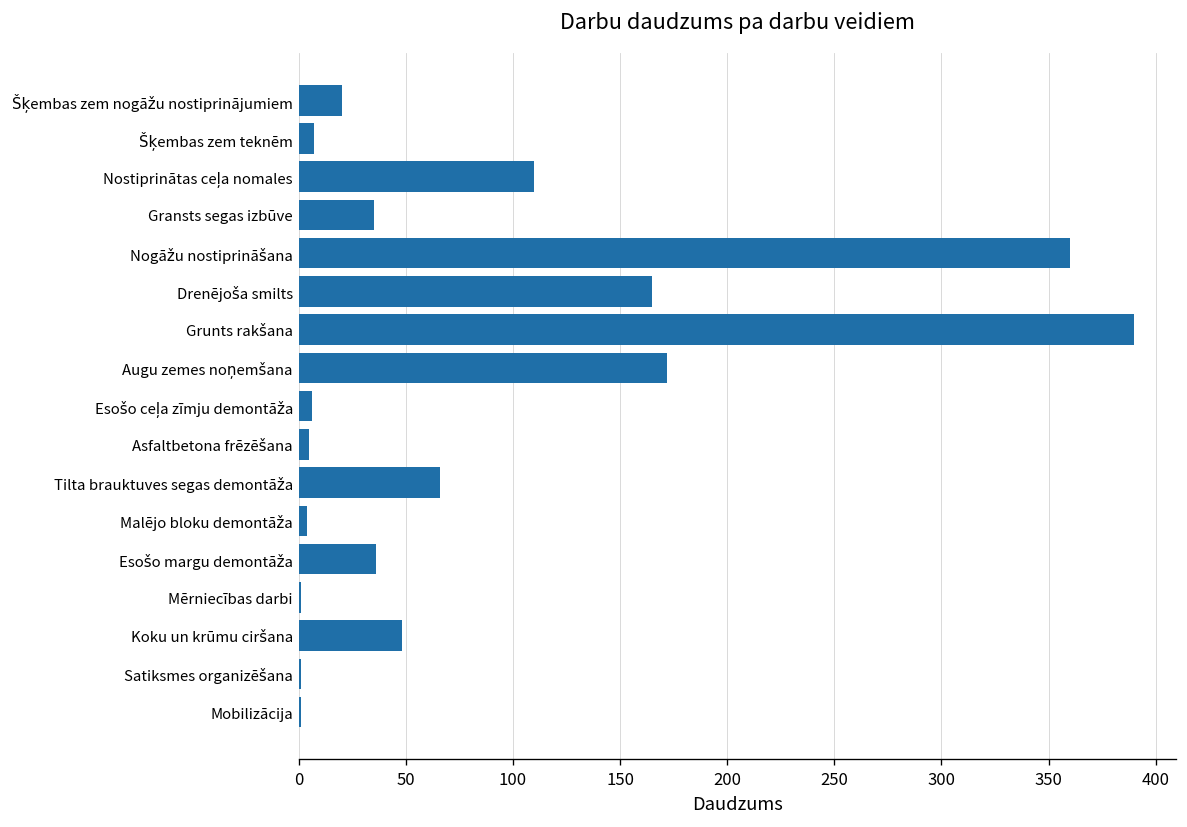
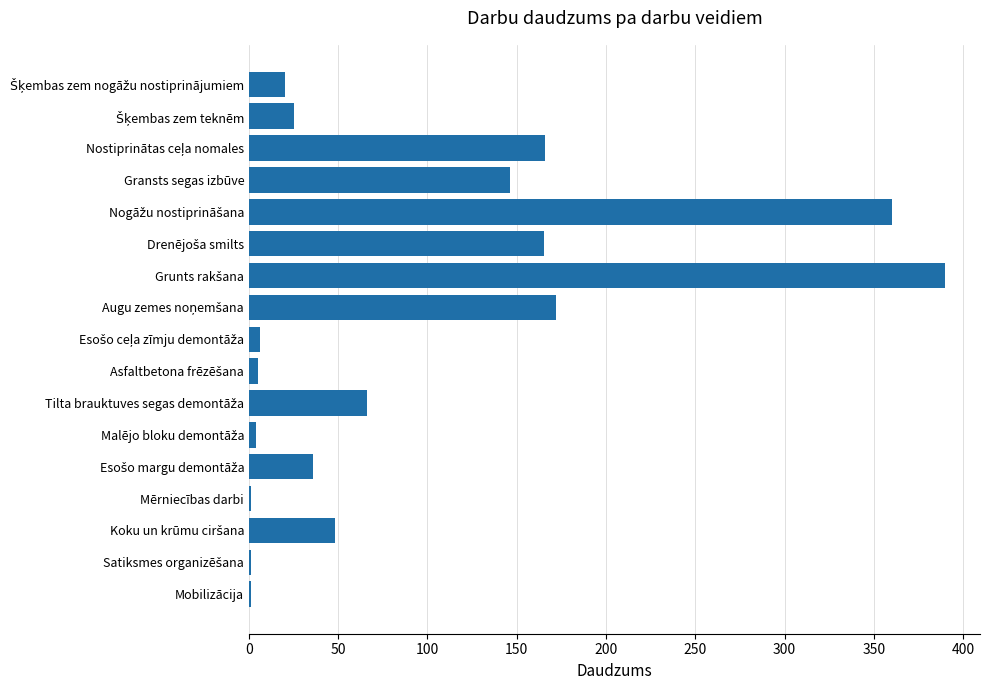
  {
    "Šķembas zem nogāžu nostiprinājumiem": 20,
-   "Šķembas zem teknēm": 7,
-   "Nostiprinātas ceļa nomales": 110,
-   "Gransts segas izbūve": 35,
+   "Šķembas zem teknēm": 25,
+   "Nostiprinātas ceļa nomales": 166,
+   "Gransts segas izbūve": 146,
    "Nogāžu nostiprināšana": 360,
    "Drenējoša smilts": 165,
    "Grunts rakšana": 390,
    "Augu zemes noņemšana": 172,
    "Esošo ceļa zīmju demontāža": 6,
    "Asfaltbetona frēzēšana": 5,
    "Tilta brauktuves segas demontāža": 66,
    "Malējo bloku demontāža": 4,
    "Esošo margu demontāža": 36,
    "Koku un krūmu ciršana": 48
  }
